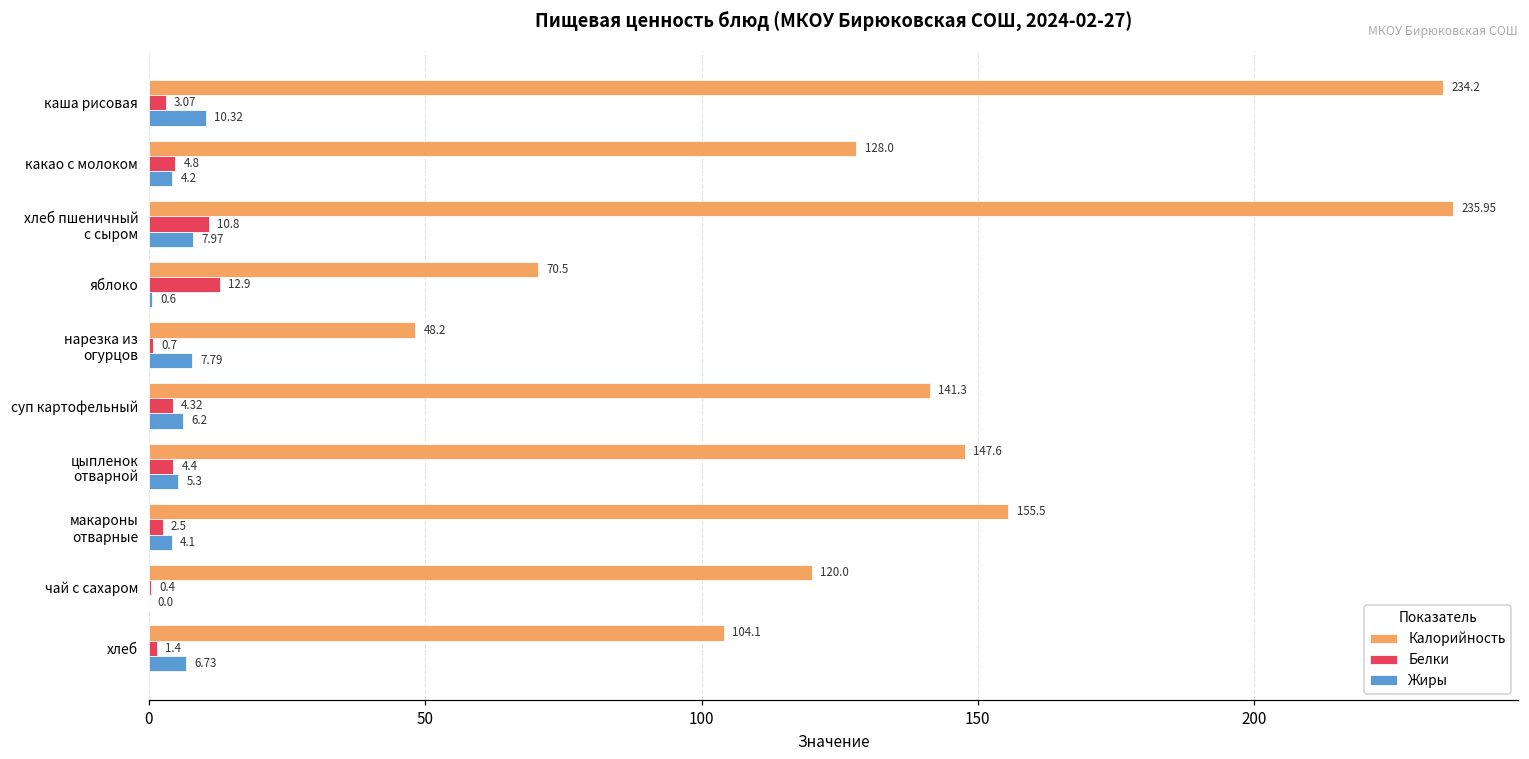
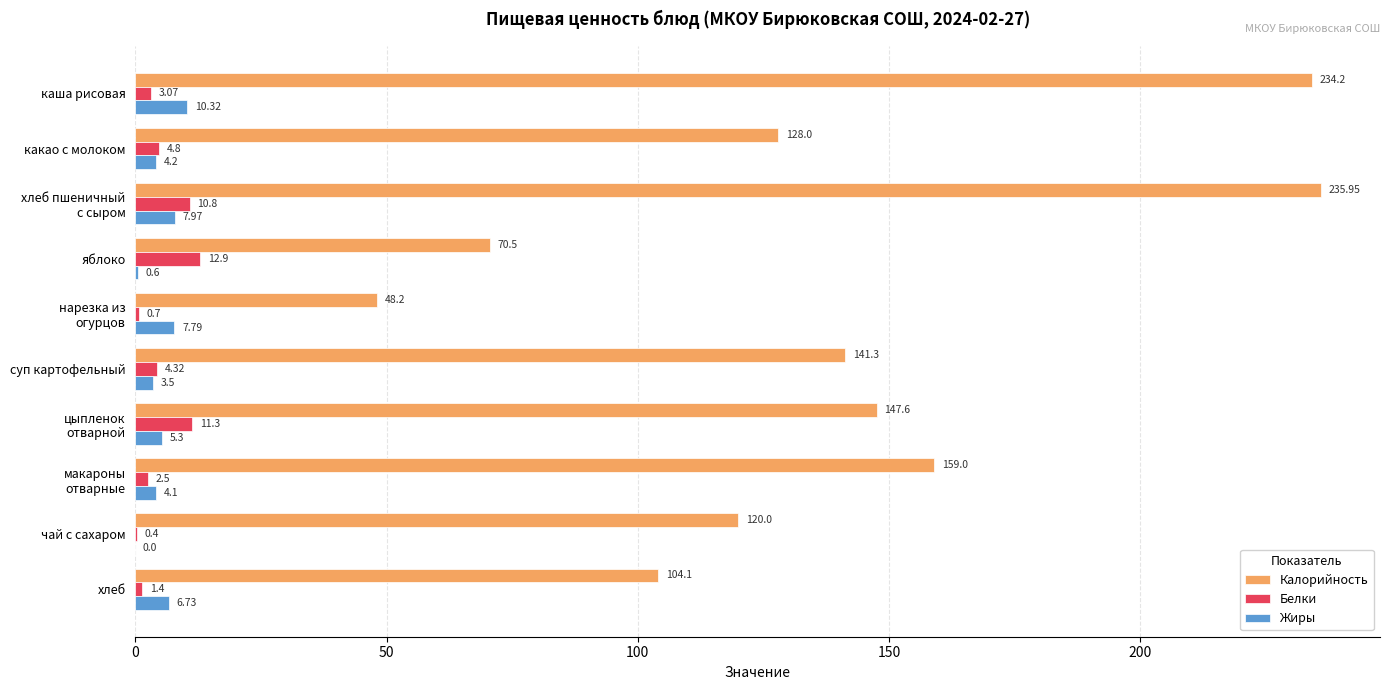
  {
    "Калорийность": {
      "каша рисовая": 234.2,
      "какао с молоком": 128.0,
      "хлеб пшеничный с сыром": 235.95,
      "яблоко": 70.5,
      "нарезка из огурцов": 48.2,
      "суп картофельный": 141.3,
      "цыпленок отварной": 147.6,
-     "макароны отварные": 155.5,
+     "макароны отварные": 159.0,
      "чай с сахаром": 120.0,
      "хлеб": 104.1
    },
    "Белки": {
      "каша рисовая": 3.07,
      "какао с молоком": 4.8,
      "хлеб пшеничный с сыром": 10.8,
      "яблоко": 12.9,
      "нарезка из огурцов": 0.7,
      "суп картофельный": 4.32,
-     "цыпленок отварной": 4.4,
+     "цыпленок отварной": 11.3,
      "макароны отварные": 2.5,
      "чай с сахаром": 0.4,
      "хлеб": 1.4
    },
    "Жиры": {
      "каша рисовая": 10.32,
      "какао с молоком": 4.2,
      "хлеб пшеничный с сыром": 7.97,
      "яблоко": 0.6,
      "нарезка из огурцов": 7.79,
-     "суп картофельный": 6.2,
+     "суп картофельный": 3.5,
      "цыпленок отварной": 5.3,
      "макароны отварные": 4.1,
      "чай с сахаром": 0.0,
      "хлеб": 6.73
    }
  }
